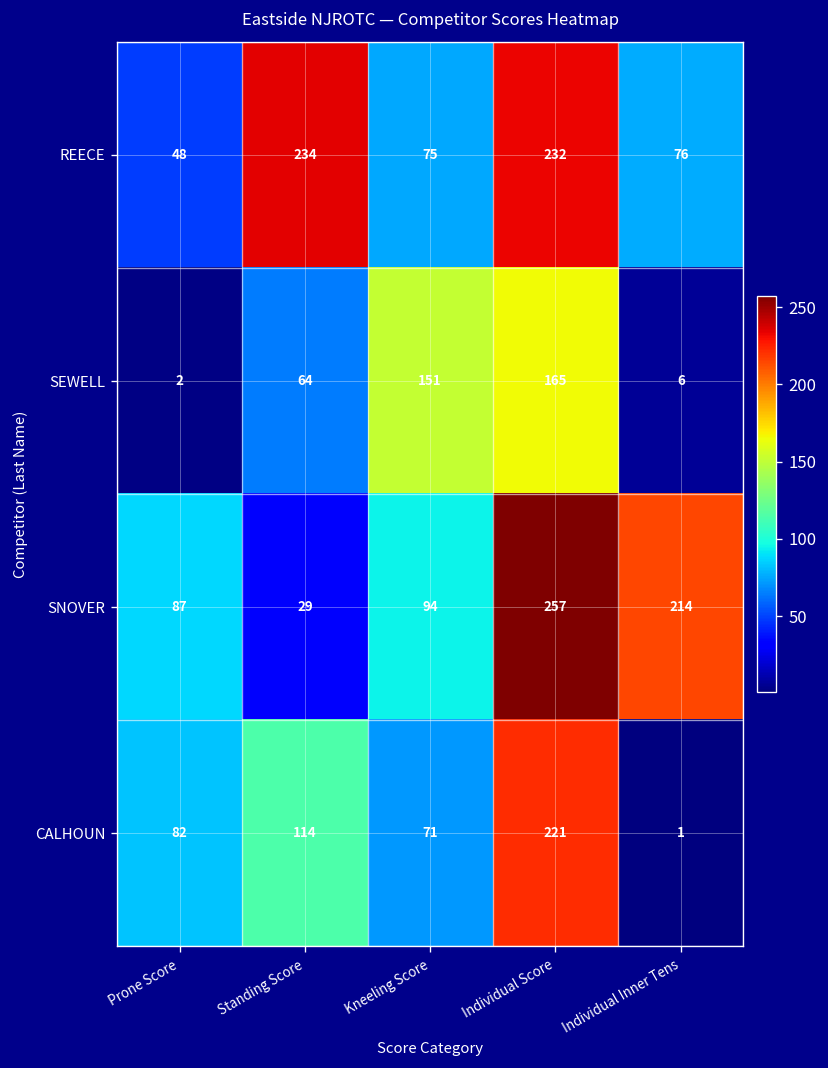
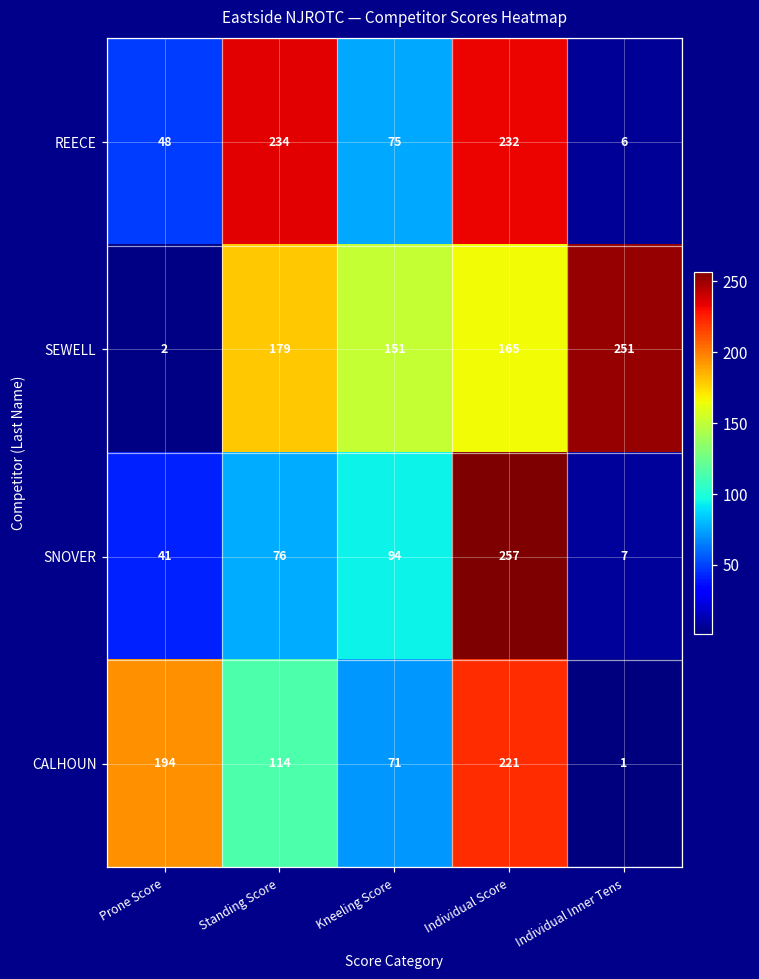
  {
    "REECE": {
      "Prone Score": 48,
      "Standing Score": 234,
      "Kneeling Score": 75,
      "Individual Score": 232,
-     "Individual Inner Tens": 76
+     "Individual Inner Tens": 6
    },
    "SEWELL": {
      "Prone Score": 2,
-     "Standing Score": 64,
+     "Standing Score": 179,
      "Kneeling Score": 151,
      "Individual Score": 165,
-     "Individual Inner Tens": 6
+     "Individual Inner Tens": 251
    },
    "SNOVER": {
-     "Prone Score": 87,
-     "Standing Score": 29,
+     "Prone Score": 41,
+     "Standing Score": 76,
      "Kneeling Score": 94,
      "Individual Score": 257,
-     "Individual Inner Tens": 214
+     "Individual Inner Tens": 7
    },
    "CALHOUN": {
-     "Prone Score": 82,
+     "Prone Score": 194,
      "Standing Score": 114,
      "Kneeling Score": 71,
      "Individual Score": 221,
      "Individual Inner Tens": 1
    }
  }
